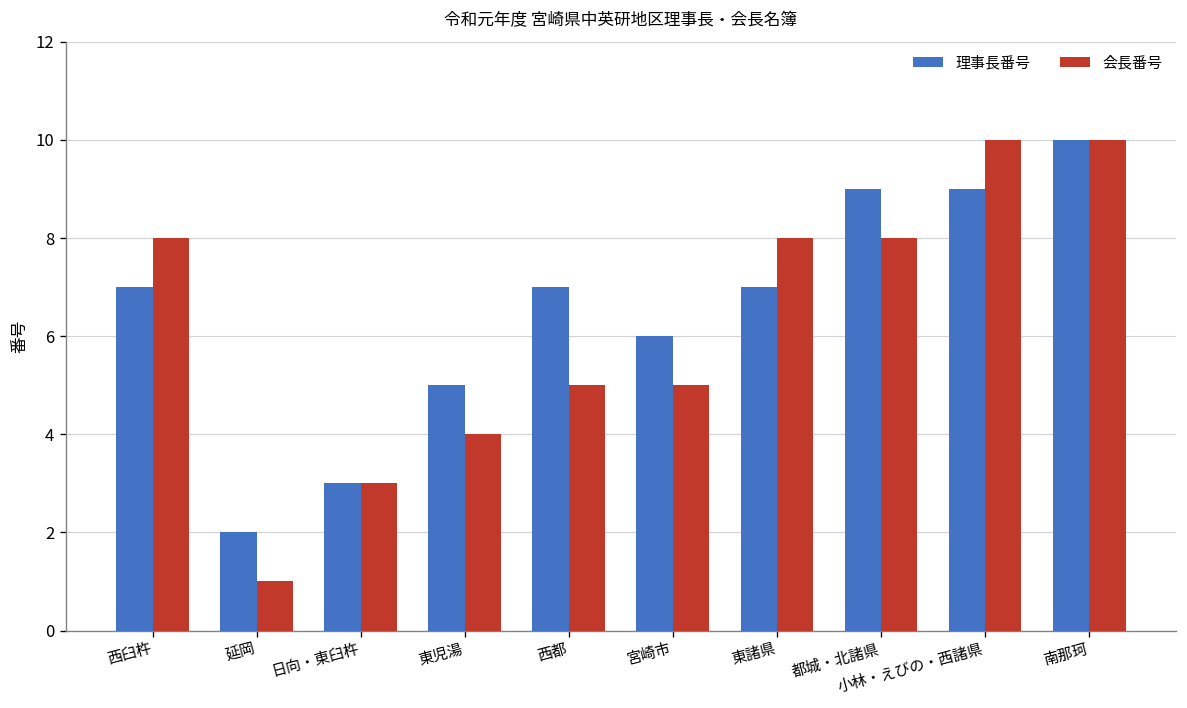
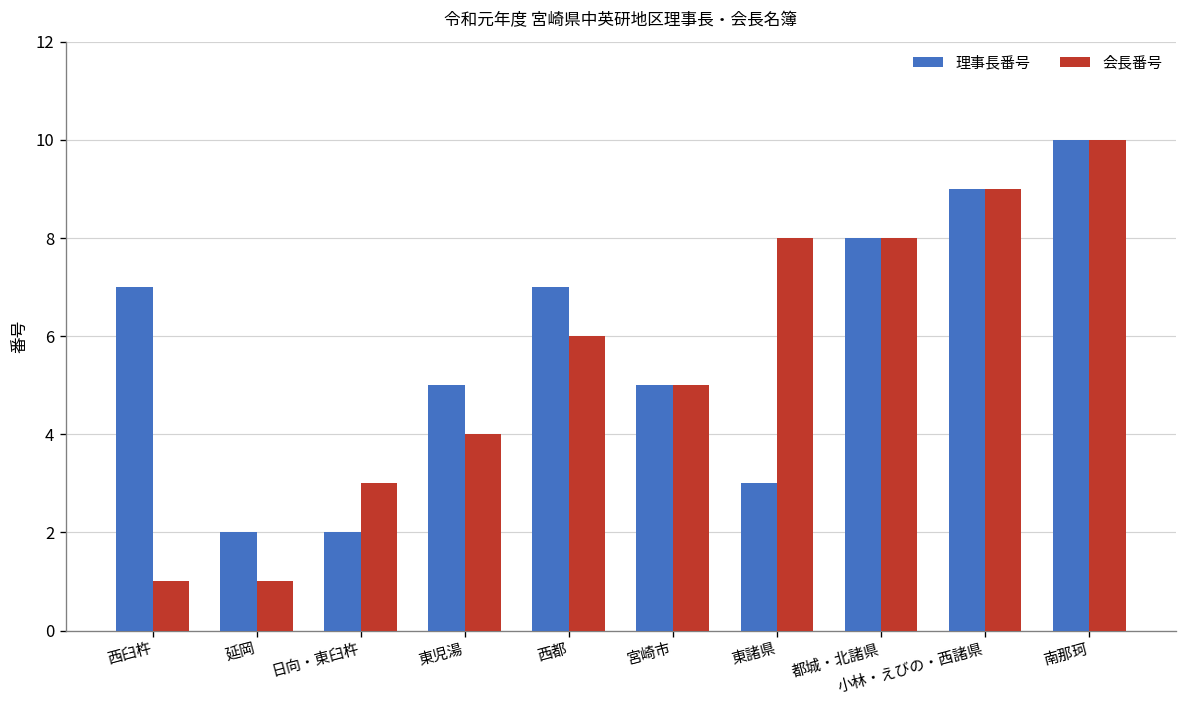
  {
    "理事長番号": {
      "西臼杵": 7,
      "延岡": 2,
-     "日向・東臼杵": 3,
+     "日向・東臼杵": 2,
      "東児湯": 5,
      "西都": 7,
-     "宮崎市": 6,
-     "東諸県": 7,
-     "都城・北諸県": 9,
+     "宮崎市": 5,
+     "東諸県": 3,
+     "都城・北諸県": 8,
      "小林・えびの・西諸県": 9,
      "南那珂": 10
    },
    "会長番号": {
-     "西臼杵": 8,
+     "西臼杵": 1,
      "延岡": 1,
      "日向・東臼杵": 3,
      "東児湯": 4,
-     "西都": 5,
+     "西都": 6,
      "宮崎市": 5,
      "東諸県": 8,
      "都城・北諸県": 8,
-     "小林・えびの・西諸県": 10,
+     "小林・えびの・西諸県": 9,
      "南那珂": 10
    }
  }
